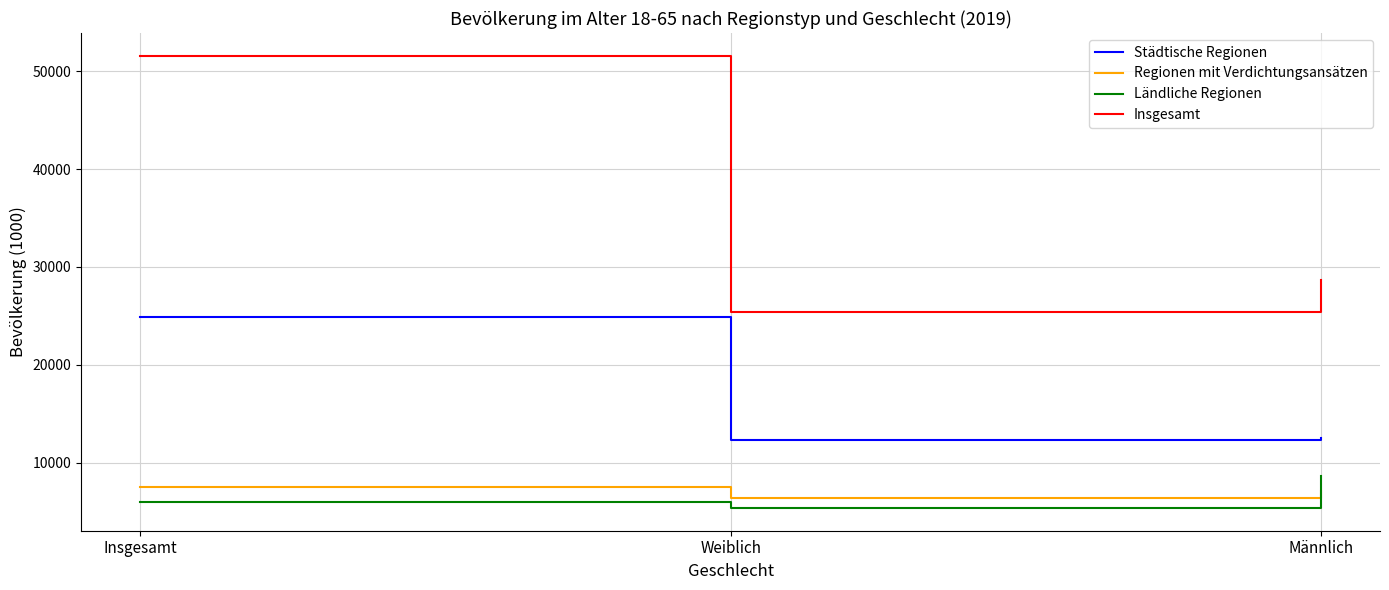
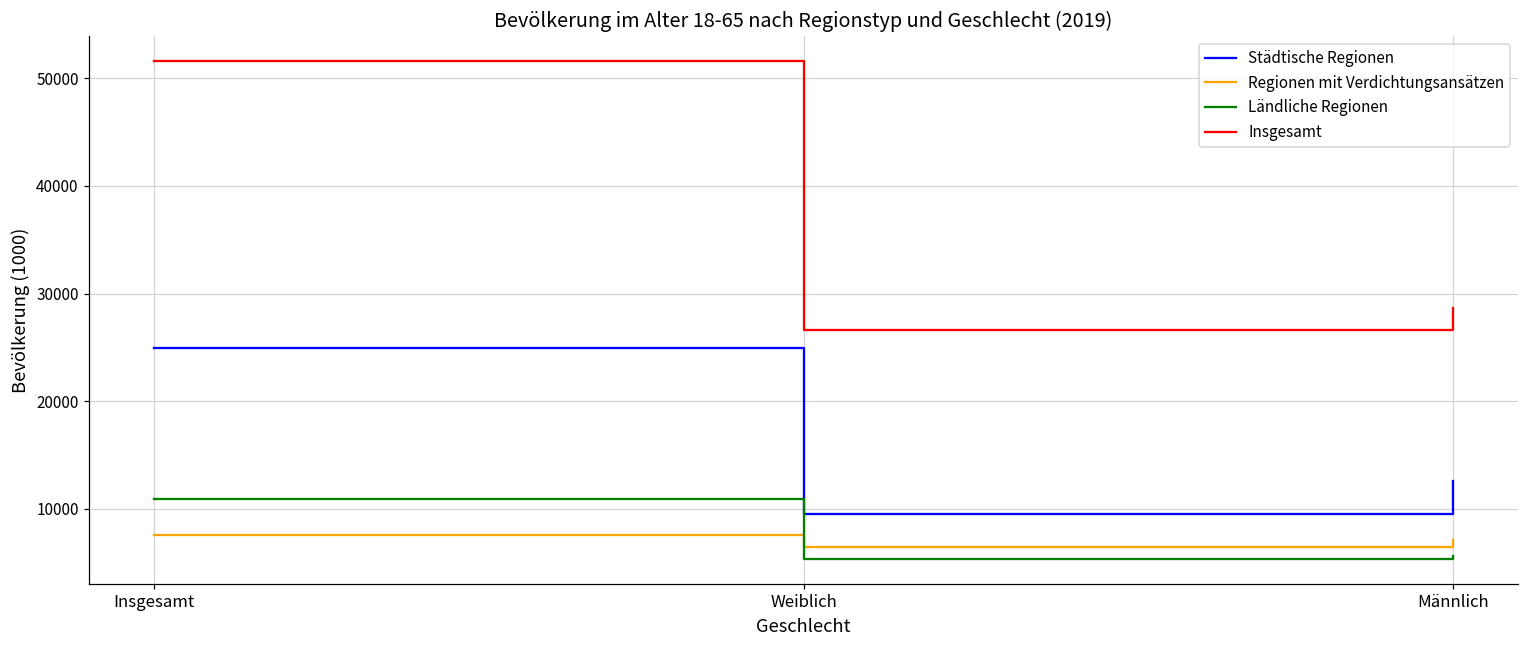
  {
    "Städtische Regionen": {
      "Insgesamt": 25000,
-     "Weiblich": 12000,
+     "Weiblich": 10000,
      "Männlich": 13000
    },
    "Regionen mit Verdichtungsansätzen": {
      "Insgesamt": 8000,
      "Weiblich": 6000,
      "Männlich": 7000
    },
    "Ländliche Regionen": {
-     "Insgesamt": 6000,
+     "Insgesamt": 11000,
      "Weiblich": 5000,
-     "Männlich": 9000
+     "Männlich": 6000
    },
    "Insgesamt": {
      "Insgesamt": 52000,
-     "Weiblich": 25000,
+     "Weiblich": 27000,
      "Männlich": 29000
    }
  }
